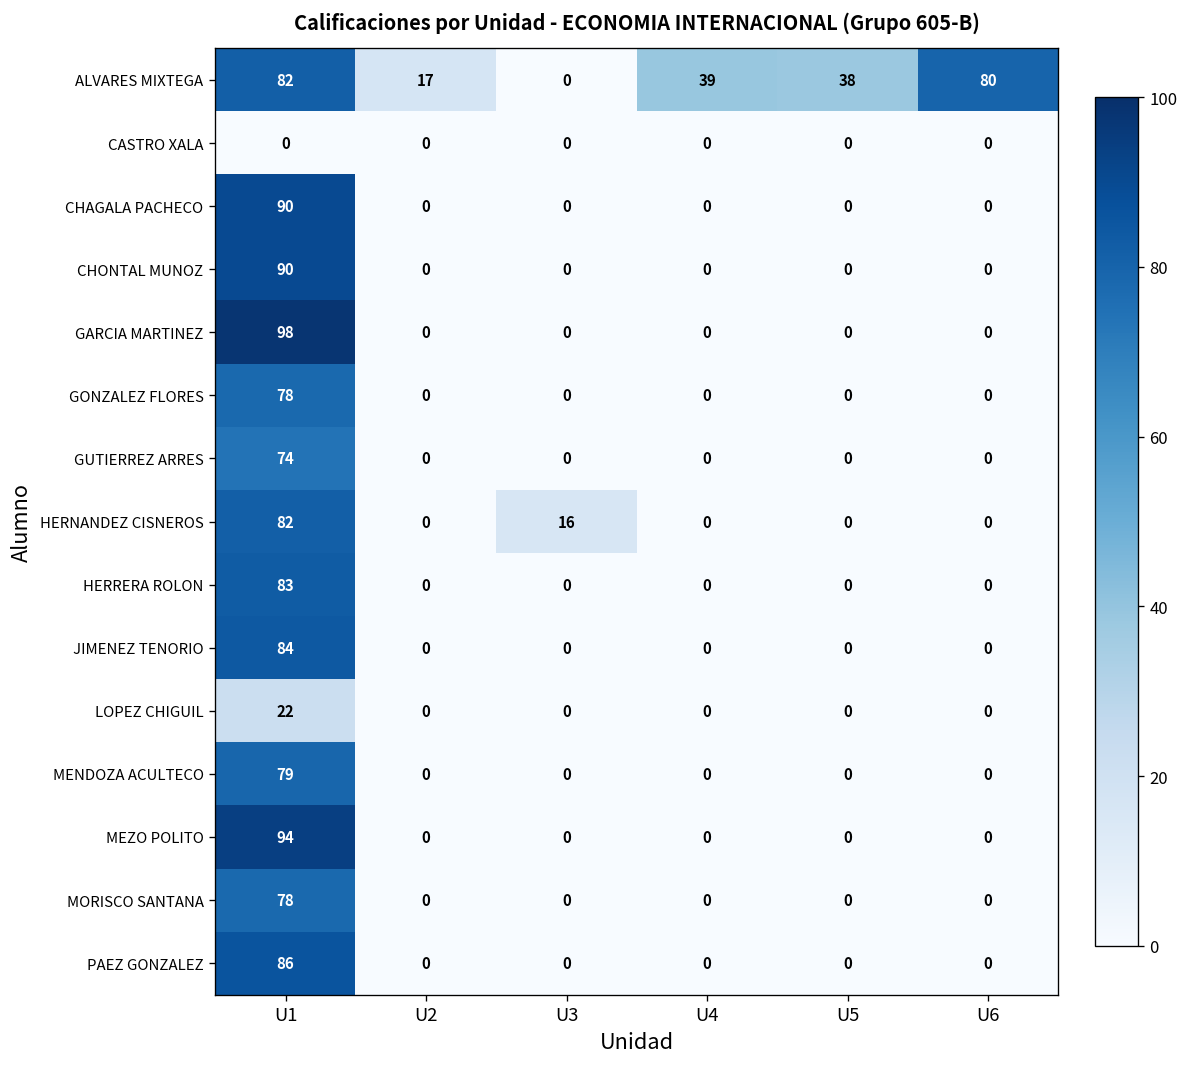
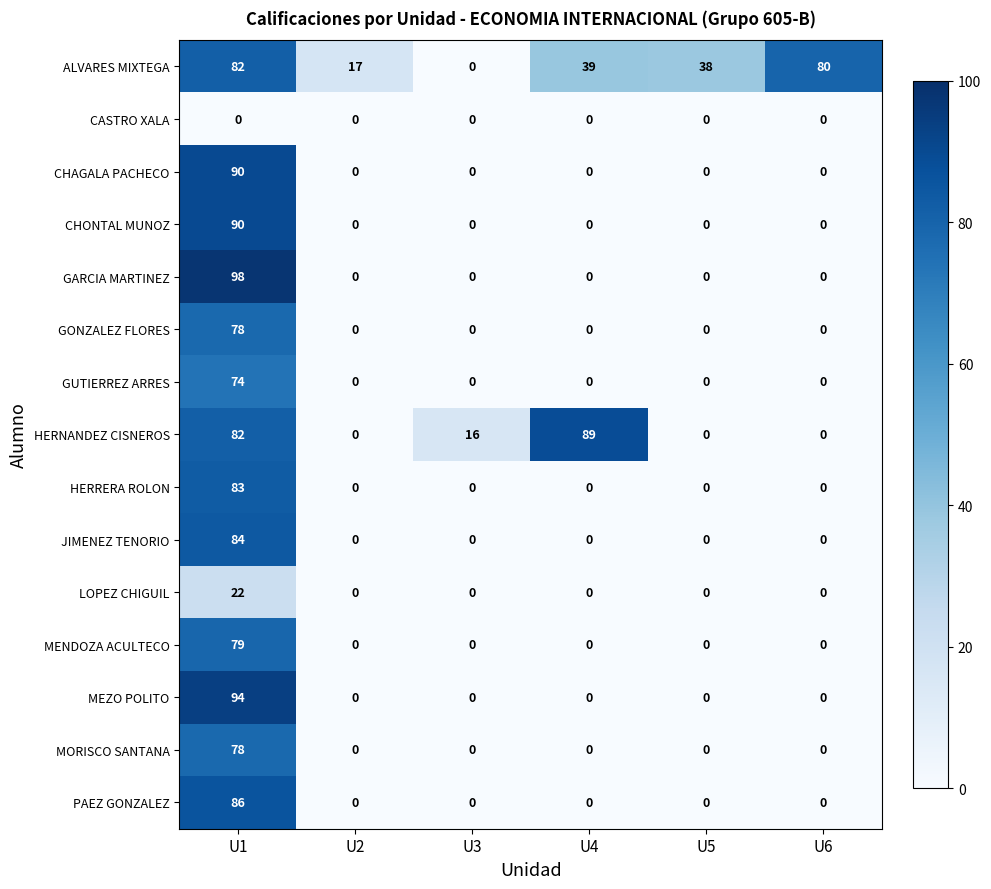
  {
    "ALVARES MIXTEGA": {
      "U1": 82,
      "U2": 17,
      "U3": 0,
      "U4": 39,
      "U5": 38,
      "U6": 80
    },
    "CASTRO XALA": {
      "U1": 0,
      "U2": 0,
      "U3": 0,
      "U4": 0,
      "U5": 0,
      "U6": 0
    },
    "CHAGALA PACHECO": {
      "U1": 90,
      "U2": 0,
      "U3": 0,
      "U4": 0,
      "U5": 0,
      "U6": 0
    },
    "CHONTAL MUNOZ": {
      "U1": 90,
      "U2": 0,
      "U3": 0,
      "U4": 0,
      "U5": 0,
      "U6": 0
    },
    "GARCIA MARTINEZ": {
      "U1": 98,
      "U2": 0,
      "U3": 0,
      "U4": 0,
      "U5": 0,
      "U6": 0
    },
    "GONZALEZ FLORES": {
      "U1": 78,
      "U2": 0,
      "U3": 0,
      "U4": 0,
      "U5": 0,
      "U6": 0
    },
    "GUTIERREZ ARRES": {
      "U1": 74,
      "U2": 0,
      "U3": 0,
      "U4": 0,
      "U5": 0,
      "U6": 0
    },
    "HERNANDEZ CISNEROS": {
      "U1": 82,
      "U2": 0,
      "U3": 16,
-     "U4": 0,
+     "U4": 89,
      "U5": 0,
      "U6": 0
    },
    "HERRERA ROLON": {
      "U1": 83,
      "U2": 0,
      "U3": 0,
      "U4": 0,
      "U5": 0,
      "U6": 0
    },
    "JIMENEZ TENORIO": {
      "U1": 84,
      "U2": 0,
      "U3": 0,
      "U4": 0,
      "U5": 0,
      "U6": 0
    },
    "LOPEZ CHIGUIL": {
      "U1": 22,
      "U2": 0,
      "U3": 0,
      "U4": 0,
      "U5": 0,
      "U6": 0
    },
    "MENDOZA ACULTECO": {
      "U1": 79,
      "U2": 0,
      "U3": 0,
      "U4": 0,
      "U5": 0,
      "U6": 0
    },
    "MEZO POLITO": {
      "U1": 94,
      "U2": 0,
      "U3": 0,
      "U4": 0,
      "U5": 0,
      "U6": 0
    },
    "MORISCO SANTANA": {
      "U1": 78,
      "U2": 0,
      "U3": 0,
      "U4": 0,
      "U5": 0,
      "U6": 0
    },
    "PAEZ GONZALEZ": {
      "U1": 86,
      "U2": 0,
      "U3": 0,
      "U4": 0,
      "U5": 0,
      "U6": 0
    }
  }
